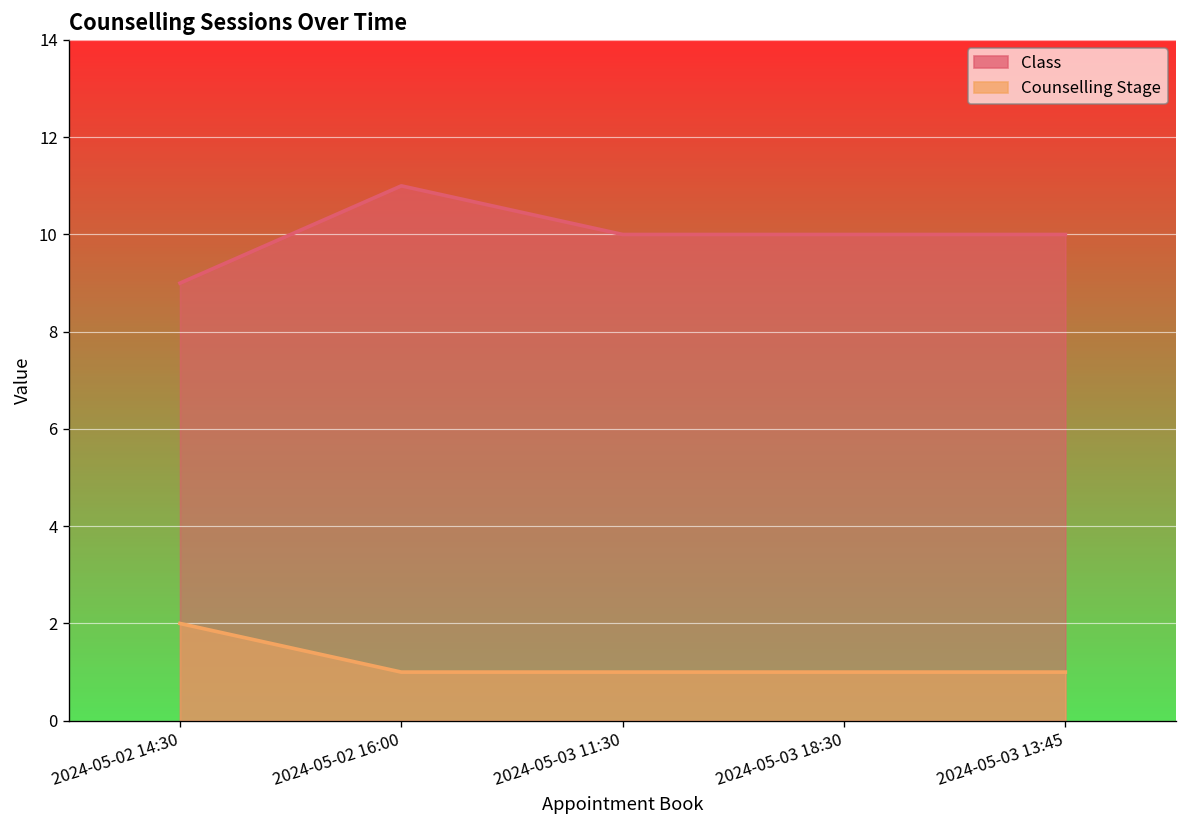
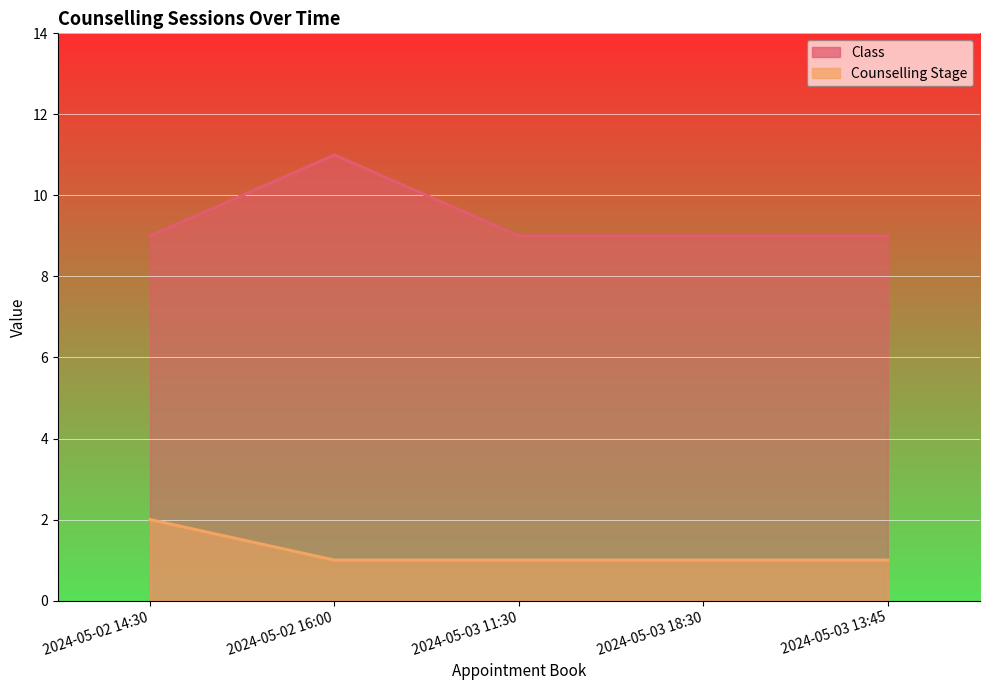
  {
    "Class": {
      "2024-05-02 14:30": 9,
      "2024-05-02 16:00": 11,
-     "2024-05-03 11:30": 10,
-     "2024-05-03 18:30": 10,
-     "2024-05-03 13:45": 10
+     "2024-05-03 11:30": 9,
+     "2024-05-03 18:30": 9,
+     "2024-05-03 13:45": 9
    },
    "Counselling Stage": {
      "2024-05-02 14:30": 2,
      "2024-05-02 16:00": 1,
      "2024-05-03 11:30": 1,
      "2024-05-03 18:30": 1,
      "2024-05-03 13:45": 1
    }
  }
